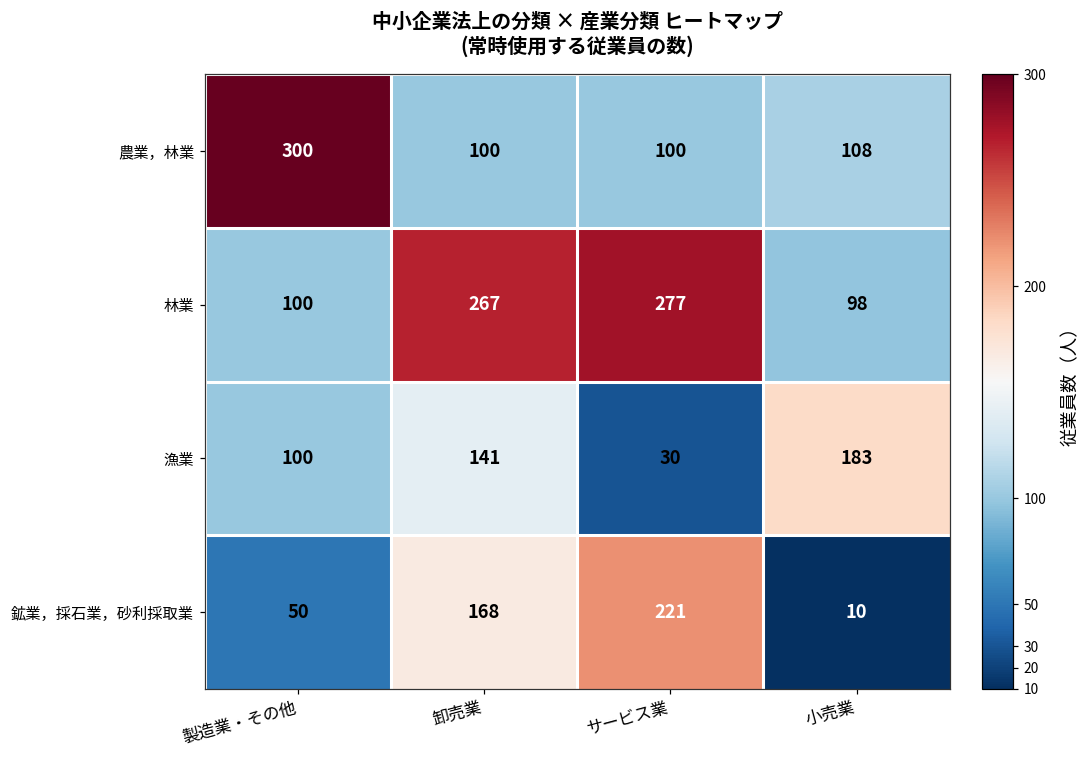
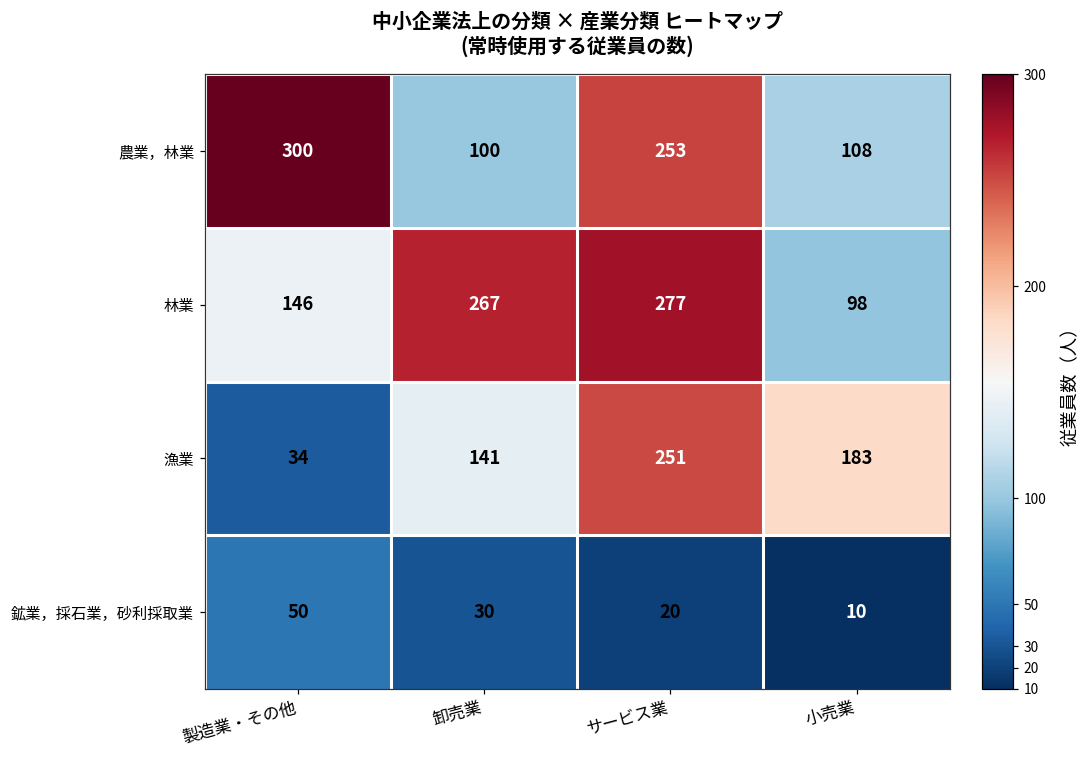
  {
    "農業，林業": {
      "製造業・その他": 300,
      "卸売業": 100,
-     "サービス業": 100,
+     "サービス業": 253,
      "小売業": 108
    },
    "林業": {
-     "製造業・その他": 100,
+     "製造業・その他": 146,
      "卸売業": 267,
      "サービス業": 277,
      "小売業": 98
    },
    "漁業": {
-     "製造業・その他": 100,
+     "製造業・その他": 34,
      "卸売業": 141,
-     "サービス業": 30,
+     "サービス業": 251,
      "小売業": 183
    },
    "鉱業，採石業，砂利採取業": {
      "製造業・その他": 50,
-     "卸売業": 168,
-     "サービス業": 221,
+     "卸売業": 30,
+     "サービス業": 20,
      "小売業": 10
    }
  }
